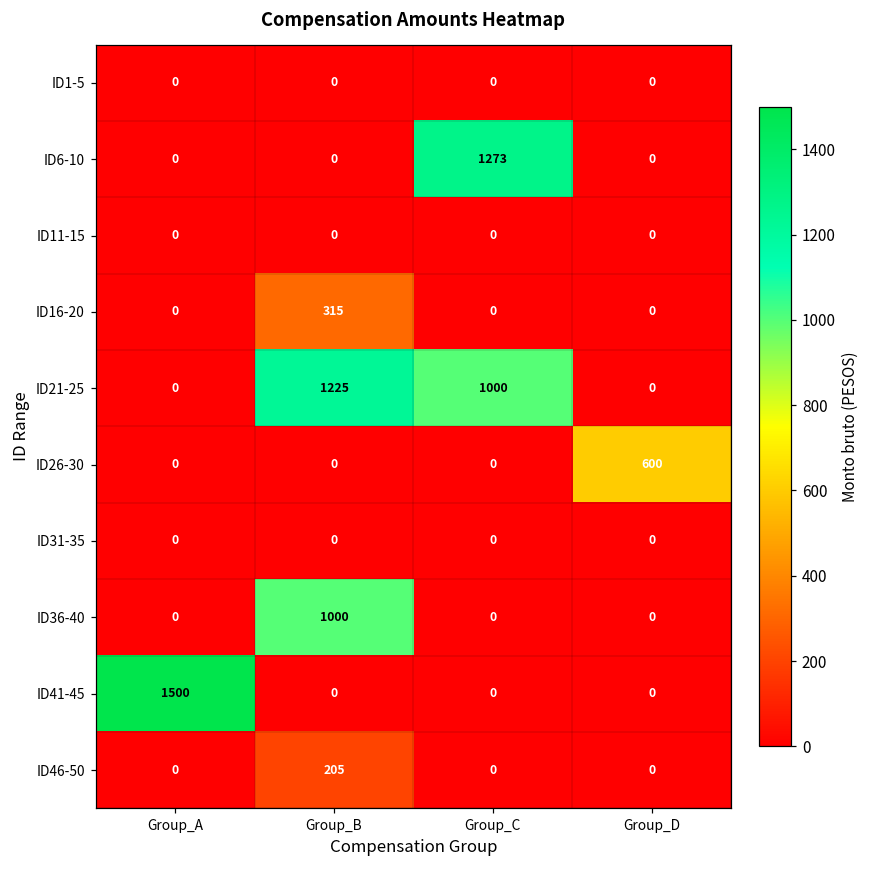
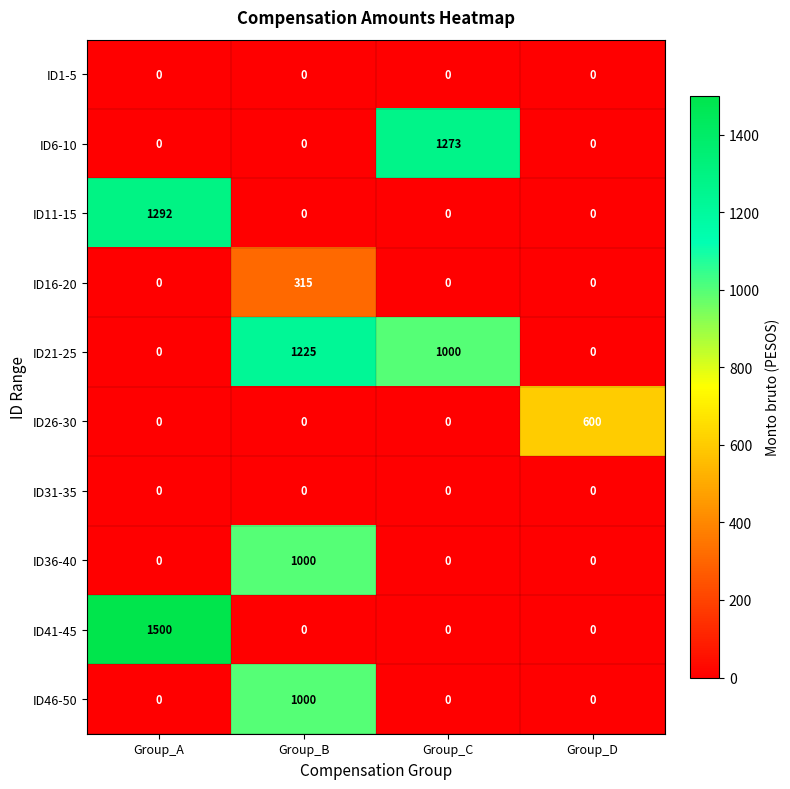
  {
    "ID1-5": {
      "Group_A": 0,
      "Group_B": 0,
      "Group_C": 0,
      "Group_D": 0
    },
    "ID6-10": {
      "Group_A": 0,
      "Group_B": 0,
      "Group_C": 1273,
      "Group_D": 0
    },
    "ID11-15": {
-     "Group_A": 0,
+     "Group_A": 1292,
      "Group_B": 0,
      "Group_C": 0,
      "Group_D": 0
    },
    "ID16-20": {
      "Group_A": 0,
      "Group_B": 315,
      "Group_C": 0,
      "Group_D": 0
    },
    "ID21-25": {
      "Group_A": 0,
      "Group_B": 1225,
      "Group_C": 1000,
      "Group_D": 0
    },
    "ID26-30": {
      "Group_A": 0,
      "Group_B": 0,
      "Group_C": 0,
      "Group_D": 600
    },
    "ID31-35": {
      "Group_A": 0,
      "Group_B": 0,
      "Group_C": 0,
      "Group_D": 0
    },
    "ID36-40": {
      "Group_A": 0,
      "Group_B": 1000,
      "Group_C": 0,
      "Group_D": 0
    },
    "ID41-45": {
      "Group_A": 1500,
      "Group_B": 0,
      "Group_C": 0,
      "Group_D": 0
    },
    "ID46-50": {
      "Group_A": 0,
-     "Group_B": 205,
+     "Group_B": 1000,
      "Group_C": 0,
      "Group_D": 0
    }
  }
